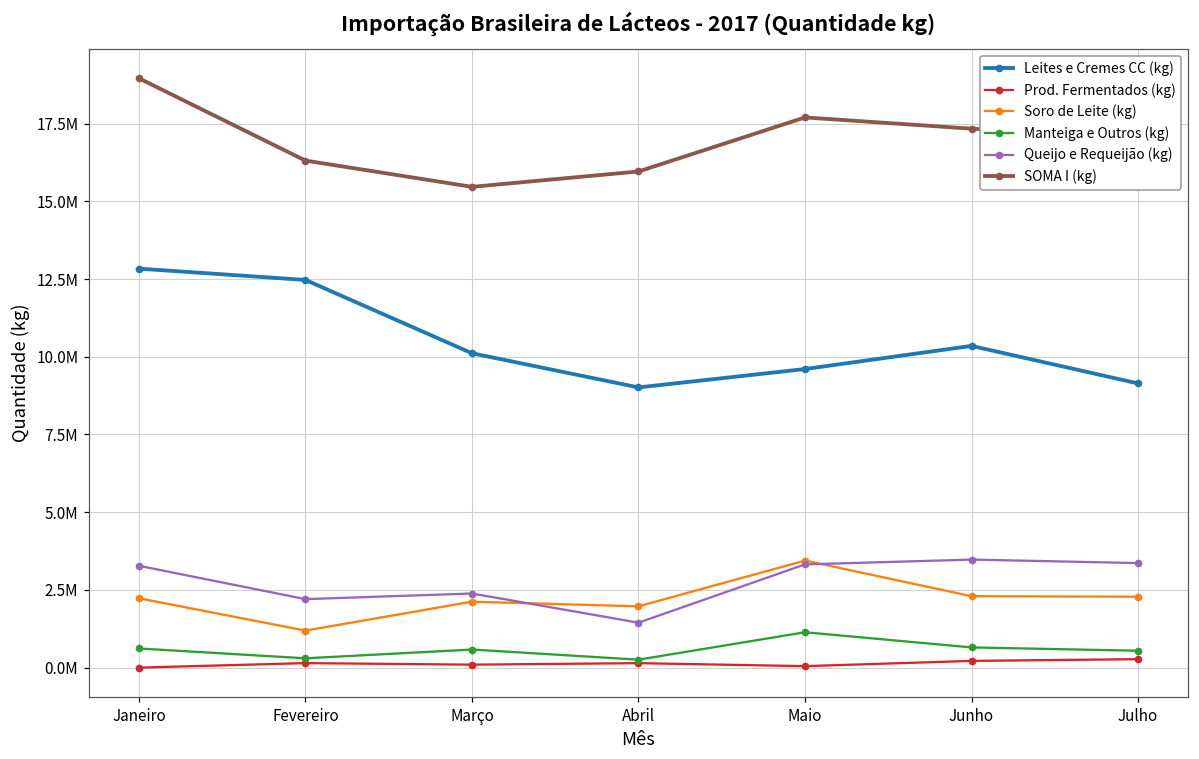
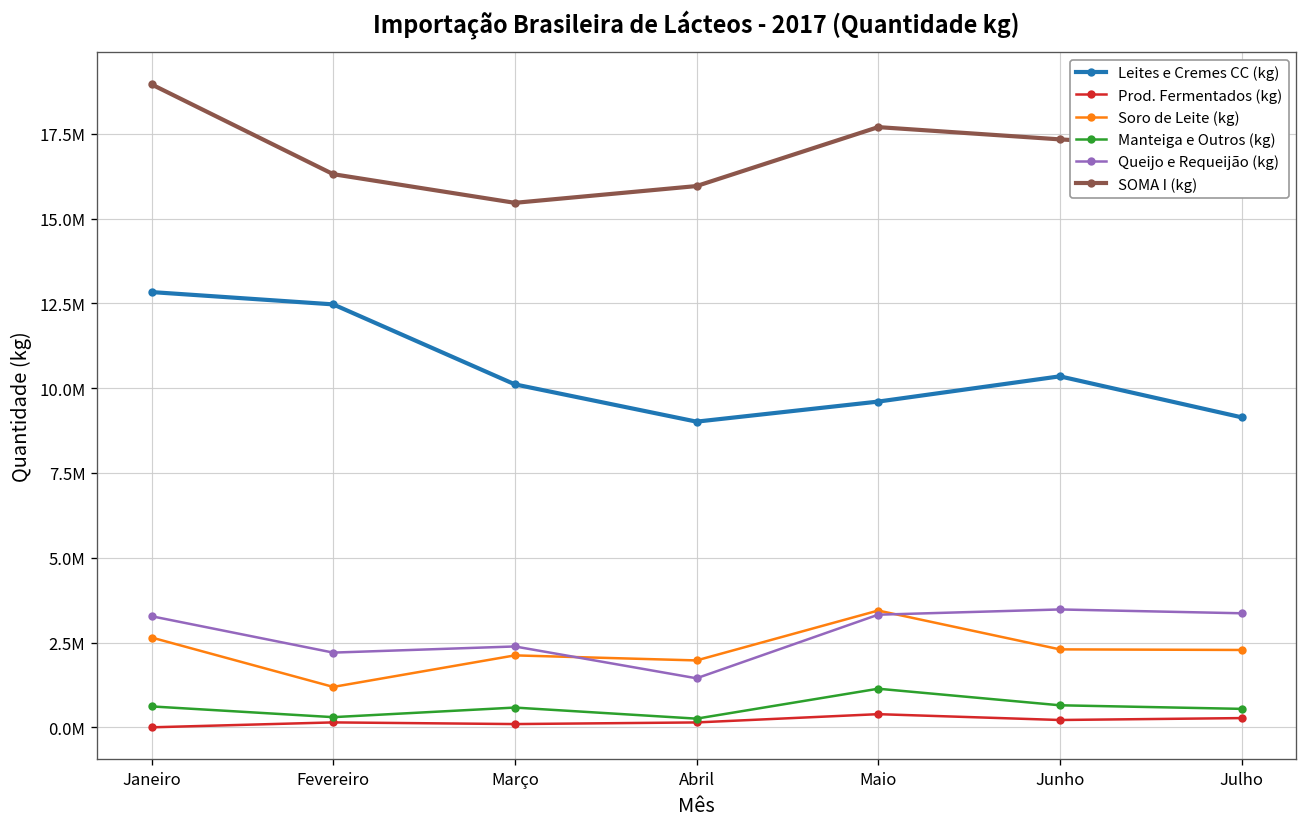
  {
    "Leites e Cremes CC (kg)": {
      "Janeiro": 12800000,
      "Fevereiro": 12500000,
      "Março": 10100000,
      "Abril": 9000000,
      "Maio": 9600000,
      "Junho": 10400000,
      "Julho": 9100000
    },
    "Prod. Fermentados (kg)": {
      "Janeiro": 0,
      "Fevereiro": 100000,
      "Março": 100000,
      "Abril": 100000,
-     "Maio": 0,
+     "Maio": 400000,
      "Junho": 200000,
      "Julho": 300000
    },
    "Soro de Leite (kg)": {
-     "Janeiro": 2200000,
+     "Janeiro": 2600000,
      "Fevereiro": 1200000,
      "Março": 2100000,
      "Abril": 2000000,
      "Maio": 3400000,
      "Junho": 2300000,
      "Julho": 2300000
    },
    "Manteiga e Outros (kg)": {
      "Janeiro": 600000,
      "Fevereiro": 300000,
      "Março": 600000,
      "Abril": 300000,
      "Maio": 1100000,
      "Junho": 600000,
      "Julho": 500000
    },
    "Queijo e Requeijão (kg)": {
      "Janeiro": 3300000,
      "Fevereiro": 2200000,
      "Março": 2400000,
      "Abril": 1400000,
      "Maio": 3300000,
      "Junho": 3500000,
      "Julho": 3400000
    },
    "SOMA I (kg)": {
      "Janeiro": 19000000,
      "Fevereiro": 16300000,
      "Março": 15500000,
      "Abril": 16000000,
      "Maio": 17700000,
      "Junho": 17300000
    }
  }
